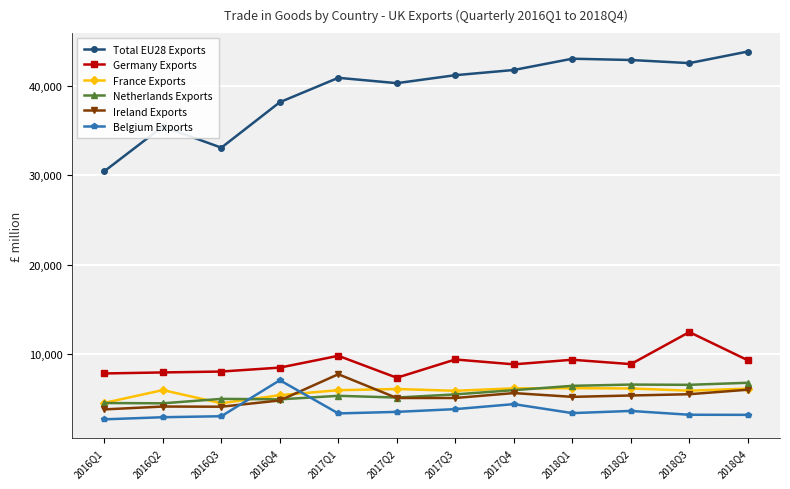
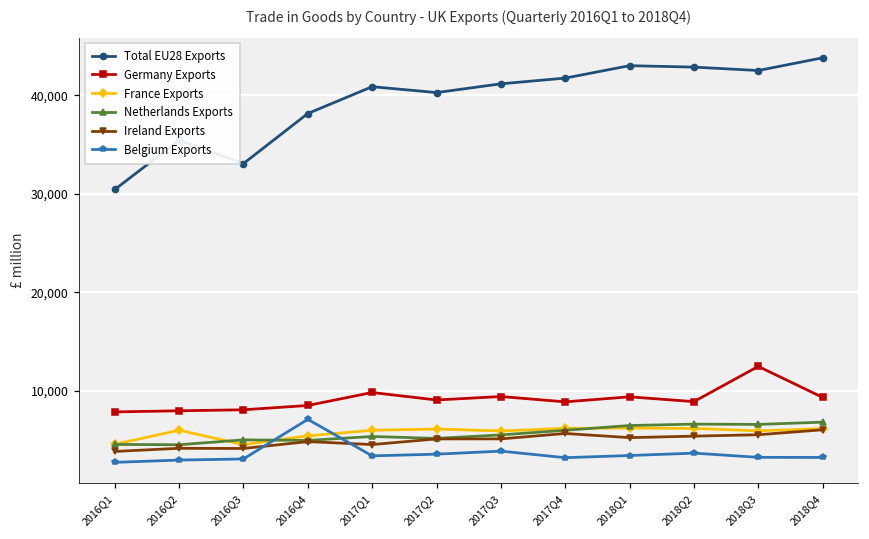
  {
    "Total EU28 Exports": {
      "2016Q1": "30,000",
      "2016Q3": "33,000",
      "2016Q4": "38,000",
      "2017Q1": "41,000",
      "2017Q2": "40,000",
      "2017Q3": "41,000",
      "2017Q4": "42,000",
      "2018Q1": "43,000",
      "2018Q2": "43,000",
      "2018Q3": "43,000",
      "2018Q4": "44,000"
    },
    "Germany Exports": {
      "2016Q1": "8,000",
      "2016Q2": "8,000",
      "2016Q3": "8,000",
      "2016Q4": "9,000",
      "2017Q1": "10,000",
-     "2017Q2": "7,000",
+     "2017Q2": "9,000",
      "2017Q3": "9,000",
      "2017Q4": "9,000",
      "2018Q1": "9,000",
      "2018Q2": "9,000",
      "2018Q3": "12,000",
      "2018Q4": "9,000"
    },
    "France Exports": {
      "2016Q2": "6,000",
      "2016Q3": "5,000",
      "2016Q4": "5,000",
      "2017Q1": "6,000",
      "2017Q2": "6,000",
      "2017Q3": "6,000",
      "2018Q2": "6,000",
      "2018Q3": "6,000"
    },
    "Netherlands Exports": {
      "2016Q2": "5,000",
      "2016Q3": "5,000",
      "2017Q1": "5,000",
      "2017Q3": "6,000",
      "2018Q2": "7,000",
      "2018Q3": "7,000",
      "2018Q4": "7,000"
    },
    "Ireland Exports": {
      "2016Q1": "4,000",
      "2016Q2": "4,000",
      "2016Q3": "4,000",
-     "2017Q1": "8,000",
+     "2017Q1": "5,000",
      "2017Q3": "5,000",
      "2017Q4": "6,000",
      "2018Q1": "5,000",
      "2018Q2": "5,000",
      "2018Q3": "6,000"
    },
    "Belgium Exports": {
      "2016Q1": "3,000",
      "2016Q2": "3,000",
      "2016Q3": "3,000",
      "2016Q4": "7,000",
      "2017Q1": "3,000",
      "2017Q2": "4,000",
      "2017Q3": "4,000",
-     "2017Q4": "4,000",
+     "2017Q4": "3,000",
      "2018Q1": "3,000",
      "2018Q2": "4,000",
      "2018Q3": "3,000",
      "2018Q4": "3,000"
    }
  }
